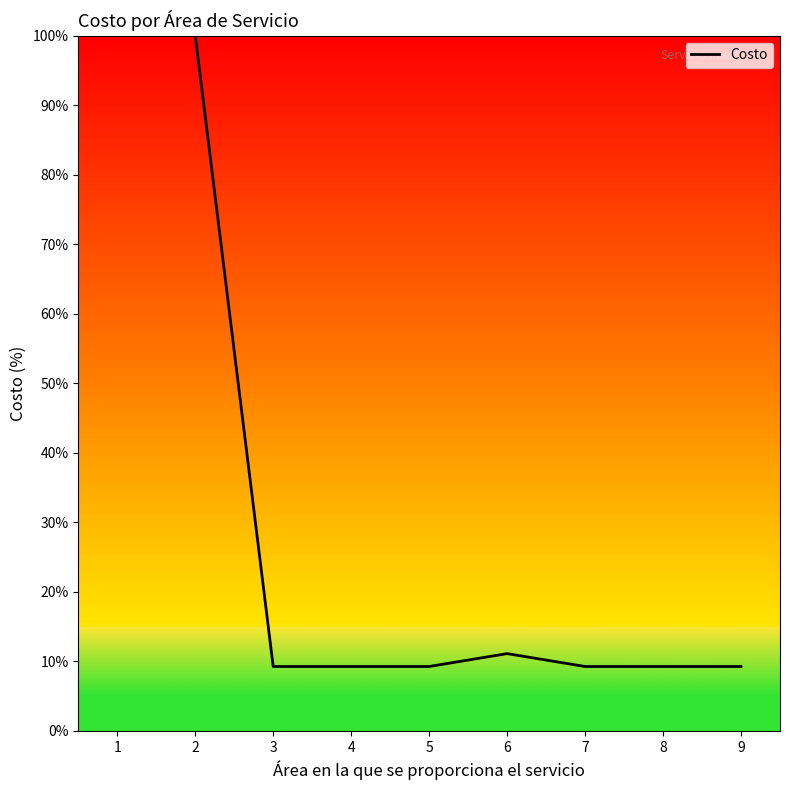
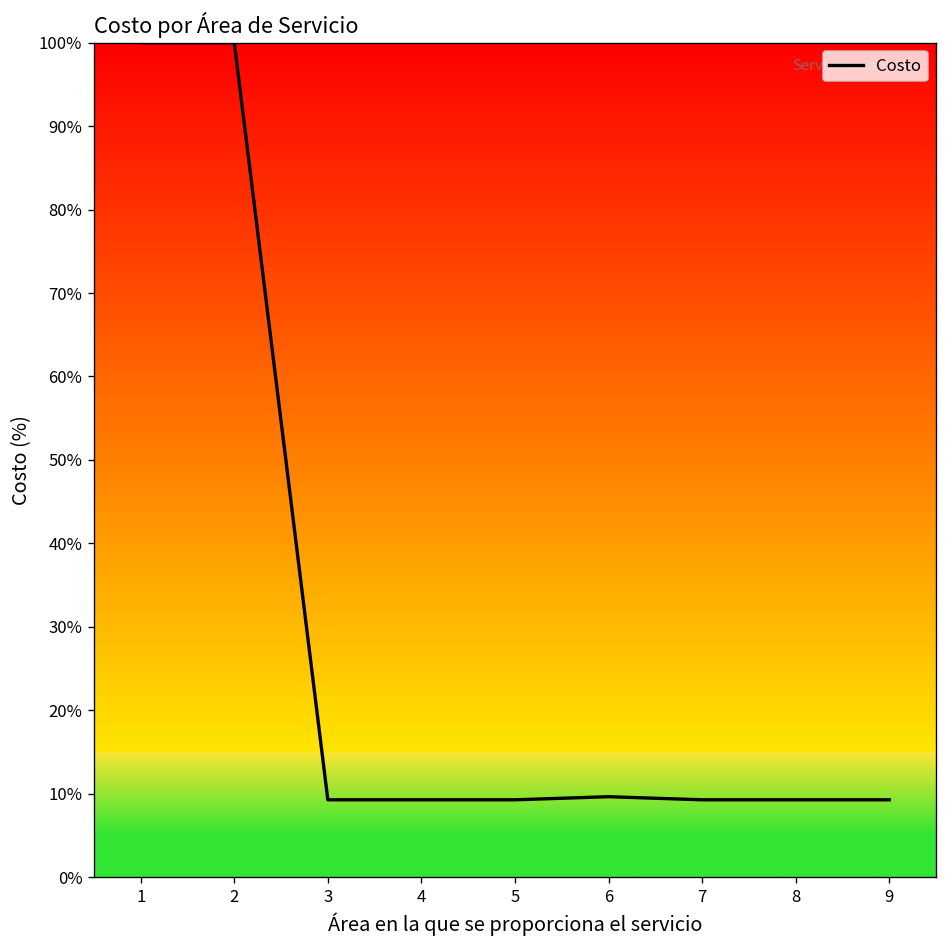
  {
    "1": "100%",
    "2": "100%",
    "3": "9%",
    "4": "9%",
    "5": "9%",
-   "6": "11%",
+   "6": "10%",
    "7": "9%",
    "8": "9%",
    "9": "9%"
  }
